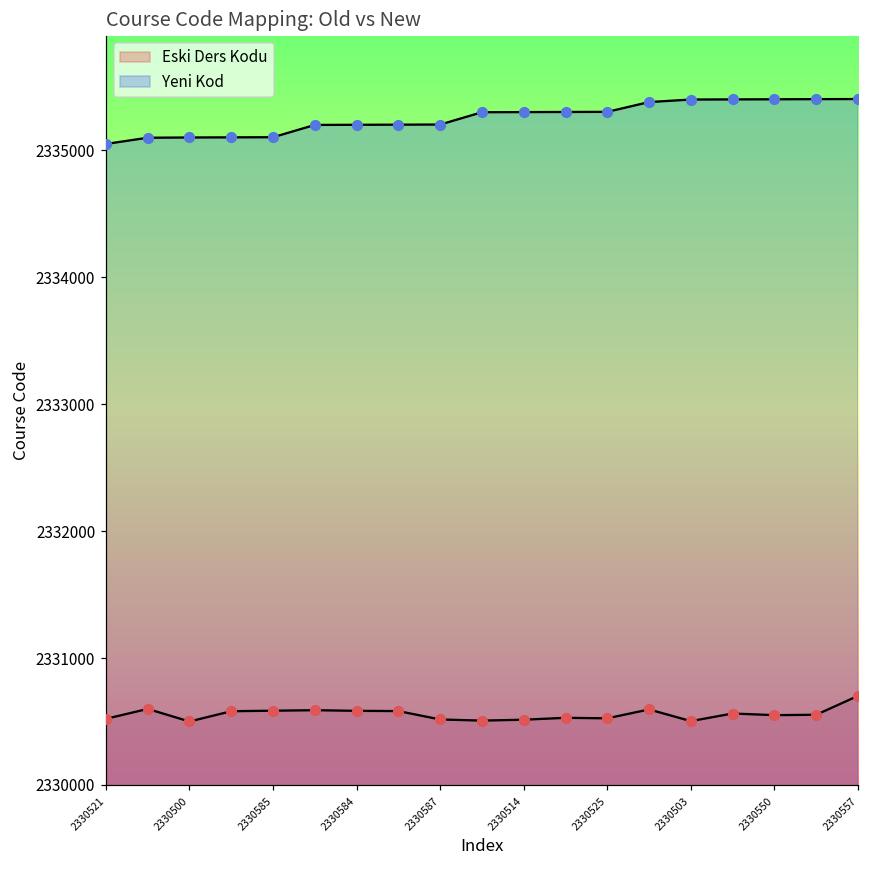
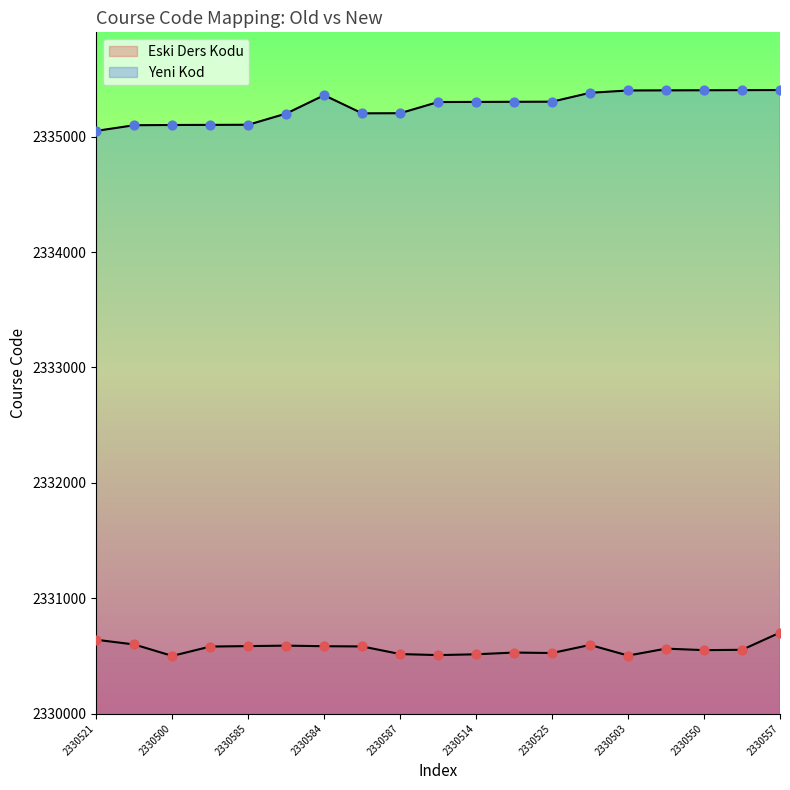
  {
    "Eski Ders Kodu": {
-     "2330521": 2330520,
+     "2330521": 2330640,
      "2330500": 2330500,
      "2330585": 2330590,
      "2330584": 2330580,
      "2330587": 2330520,
      "2330514": 2330510,
      "2330525": 2330530,
      "2330503": 2330500,
      "2330550": 2330550,
      "2330557": 2330700
    },
    "Yeni Kod": {
      "2330521": 2335050,
      "2330500": 2335100,
      "2330585": 2335100,
-     "2330584": 2335200,
+     "2330584": 2335360,
      "2330587": 2335200,
      "2330514": 2335300,
      "2330525": 2335300,
      "2330503": 2335400,
      "2330550": 2335400,
      "2330557": 2335400
    }
  }
